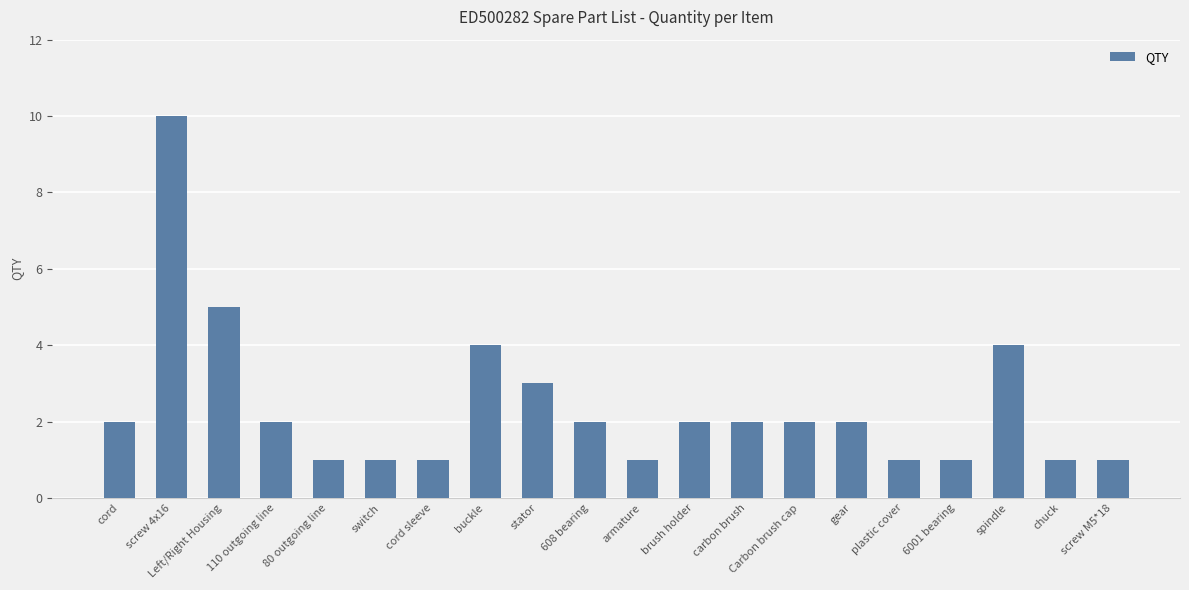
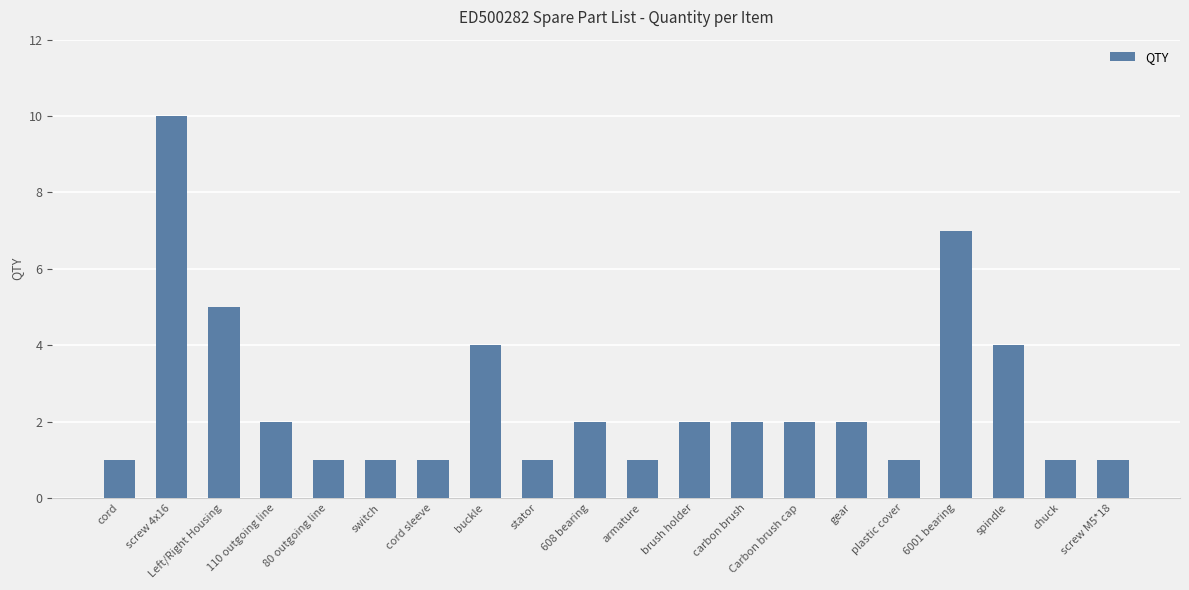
  {
-   "cord": 2,
+   "cord": 1,
    "screw 4x16": 10,
    "Left/Right Housing": 5,
    "110 outgoing line": 2,
    "80 outgoing line": 1,
    "switch": 1,
    "cord sleeve": 1,
    "buckle": 4,
-   "stator": 3,
+   "stator": 1,
    "608 bearing": 2,
    "armature": 1,
    "brush holder": 2,
    "carbon brush": 2,
    "Carbon brush cap": 2,
    "gear": 2,
    "plastic cover": 1,
-   "6001 bearing": 1,
+   "6001 bearing": 7,
    "spindle": 4,
    "chuck": 1,
    "screw M5*18": 1
  }
